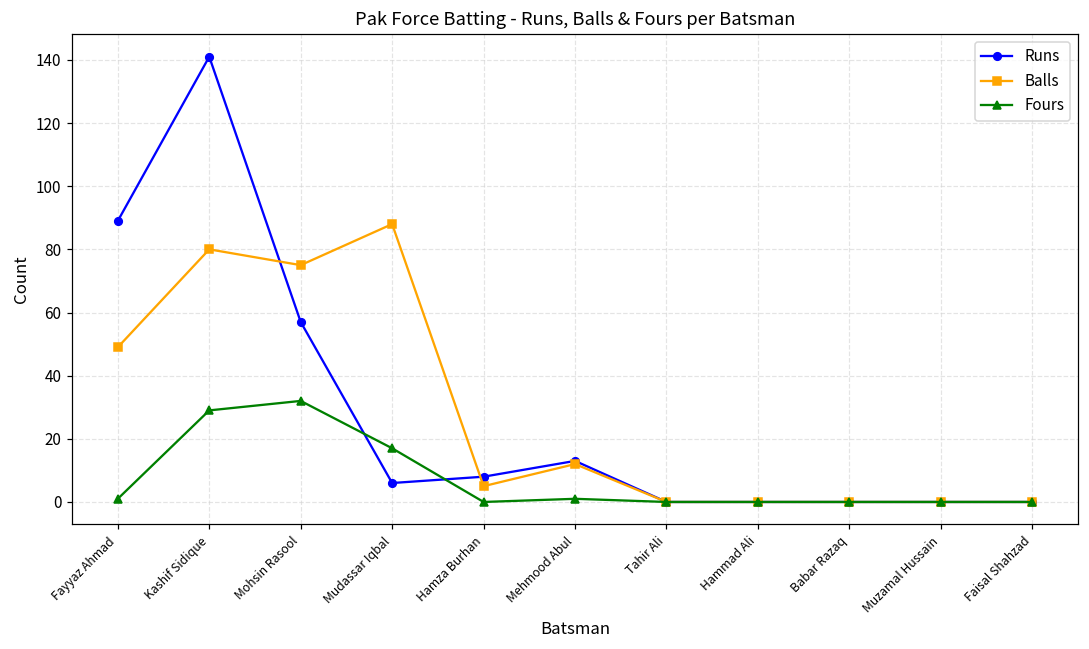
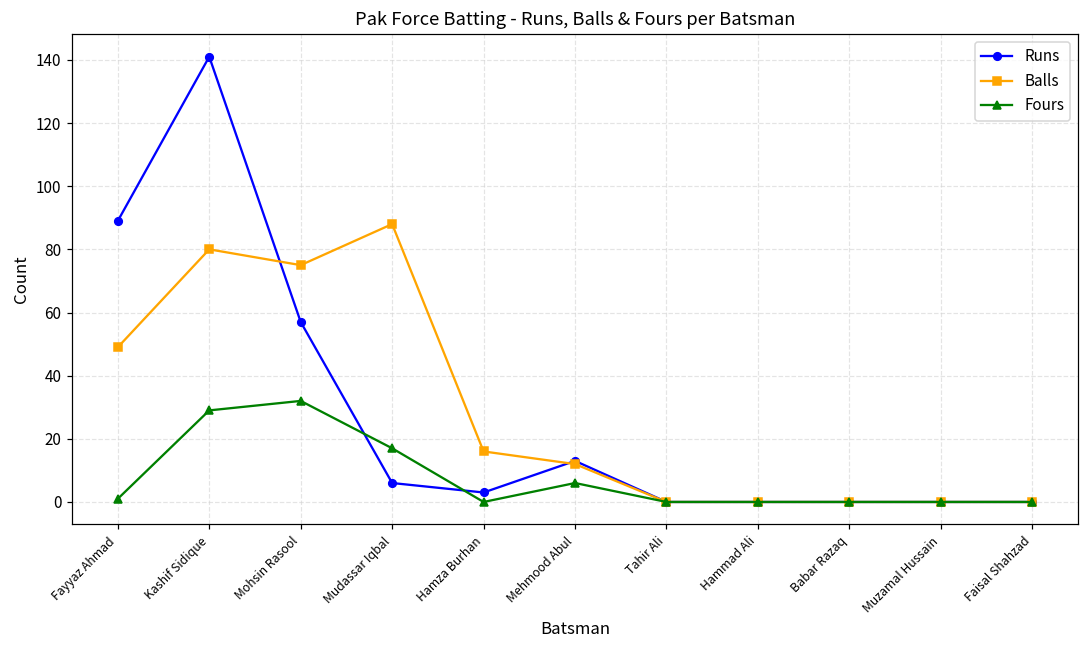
  {
    "Runs": {
      "Fayyaz Ahmad": 89,
      "Kashif Sidique": 141,
      "Mohsin Rasool": 57,
      "Mudassar Iqbal": 6,
-     "Hamza Burhan": 8,
+     "Hamza Burhan": 3,
      "Mehmood Abul": 13
    },
    "Balls": {
      "Fayyaz Ahmad": 49,
      "Kashif Sidique": 80,
      "Mohsin Rasool": 75,
      "Mudassar Iqbal": 88,
-     "Hamza Burhan": 5,
+     "Hamza Burhan": 16,
      "Mehmood Abul": 12
    },
    "Fours": {
      "Fayyaz Ahmad": 1,
      "Kashif Sidique": 29,
      "Mohsin Rasool": 32,
      "Mudassar Iqbal": 17,
      "Hamza Burhan": 0,
-     "Mehmood Abul": 1
+     "Mehmood Abul": 6
    }
  }
